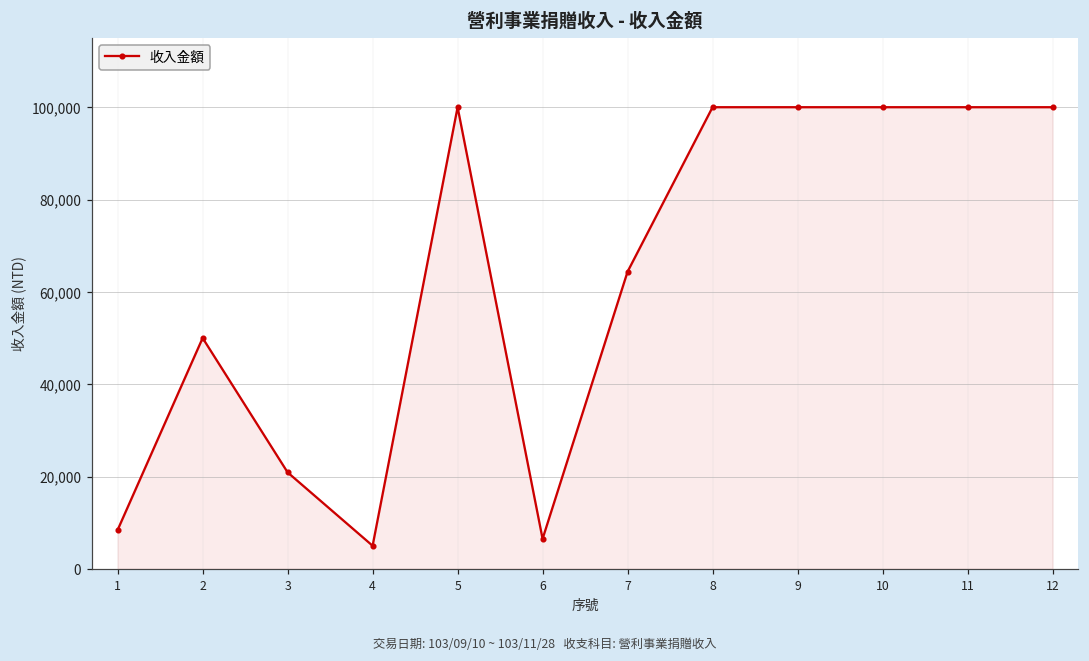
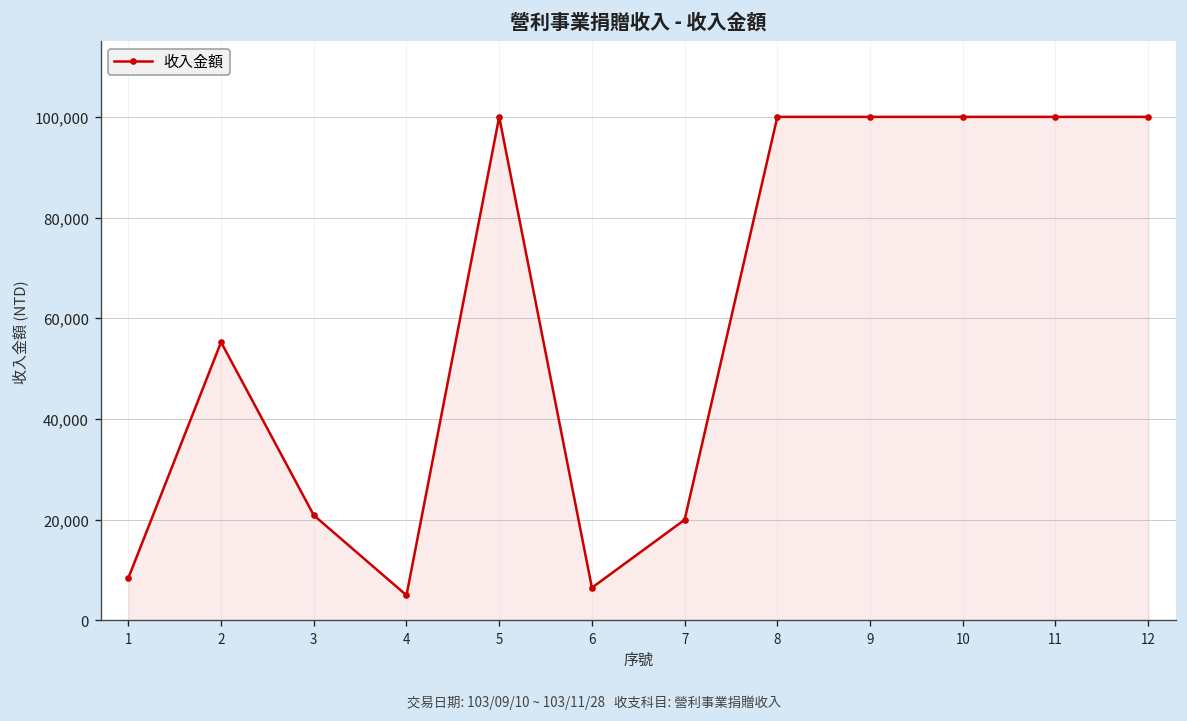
  {
    "1": "8,000",
-   "2": "50,000",
+   "2": "55,000",
    "3": "21,000",
    "4": "5,000",
    "5": "100,000",
    "6": "7,000",
-   "7": "64,000",
+   "7": "20,000",
    "8": "100,000",
    "9": "100,000",
    "10": "100,000",
    "11": "100,000",
    "12": "100,000"
  }
